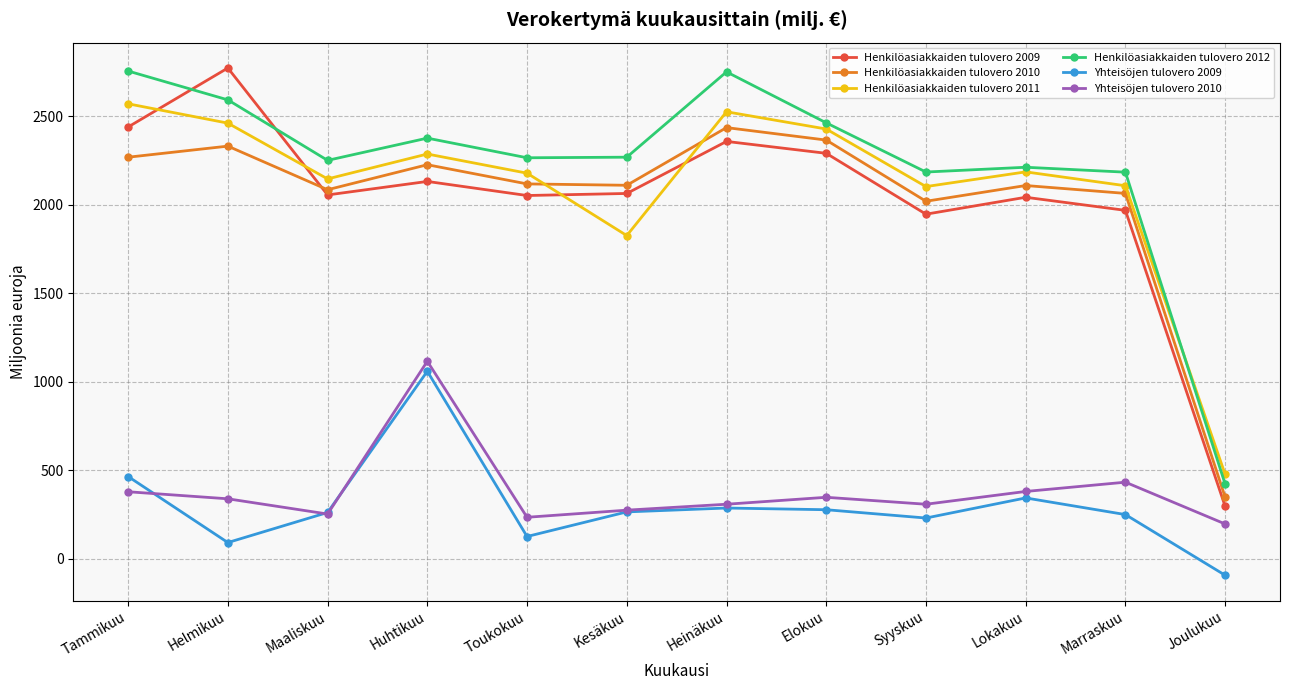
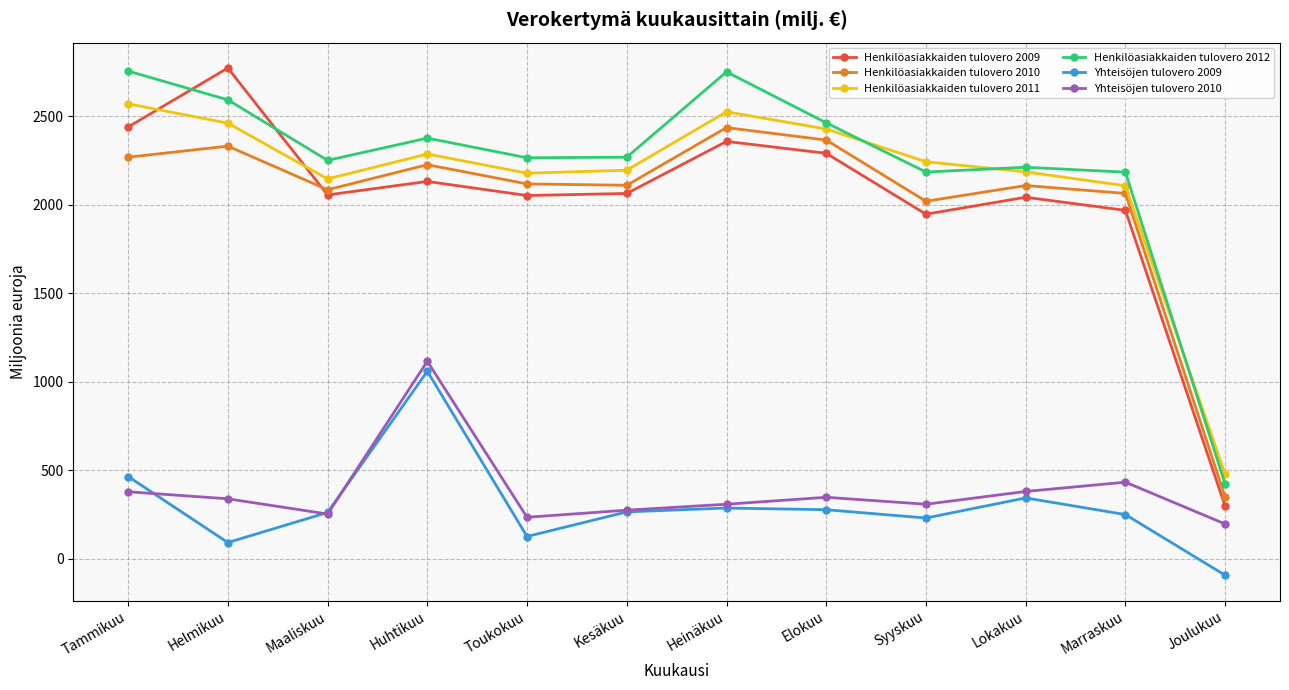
  {
    "Henkilöasiakkaiden tulovero 2011": {
      "Tammikuu": 2570,
      "Helmikuu": 2460,
      "Maaliskuu": 2150,
      "Huhtikuu": 2290,
      "Toukokuu": 2180,
-     "Kesäkuu": 1830,
+     "Kesäkuu": 2190,
      "Heinäkuu": 2520,
      "Elokuu": 2430,
-     "Syyskuu": 2100,
+     "Syyskuu": 2240,
      "Lokakuu": 2190,
      "Marraskuu": 2110,
      "Joulukuu": 480
    },
    "Henkilöasiakkaiden tulovero 2012": {
      "Tammikuu": 2750,
      "Helmikuu": 2590,
      "Maaliskuu": 2250,
      "Huhtikuu": 2380,
      "Toukokuu": 2260,
      "Kesäkuu": 2270,
      "Heinäkuu": 2750,
      "Elokuu": 2460,
      "Syyskuu": 2180,
      "Lokakuu": 2210,
      "Marraskuu": 2180,
      "Joulukuu": 420
    },
    "Yhteisöjen tulovero 2009": {
      "Tammikuu": 460,
      "Helmikuu": 90,
      "Huhtikuu": 1060,
      "Toukokuu": 130,
      "Heinäkuu": 290,
      "Elokuu": 280,
      "Syyskuu": 230,
      "Lokakuu": 340,
      "Marraskuu": 250,
      "Joulukuu": -90
    },
    "Yhteisöjen tulovero 2010": {
      "Tammikuu": 380,
      "Helmikuu": 340,
      "Huhtikuu": 1120,
      "Toukokuu": 230,
      "Heinäkuu": 310,
      "Elokuu": 350,
      "Syyskuu": 310,
      "Lokakuu": 380,
      "Marraskuu": 430,
      "Joulukuu": 200
    }
  }
